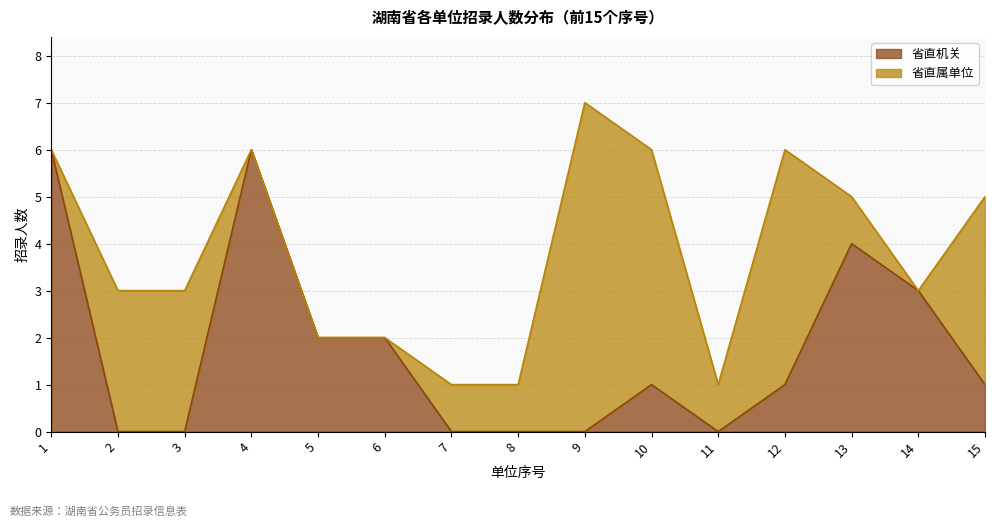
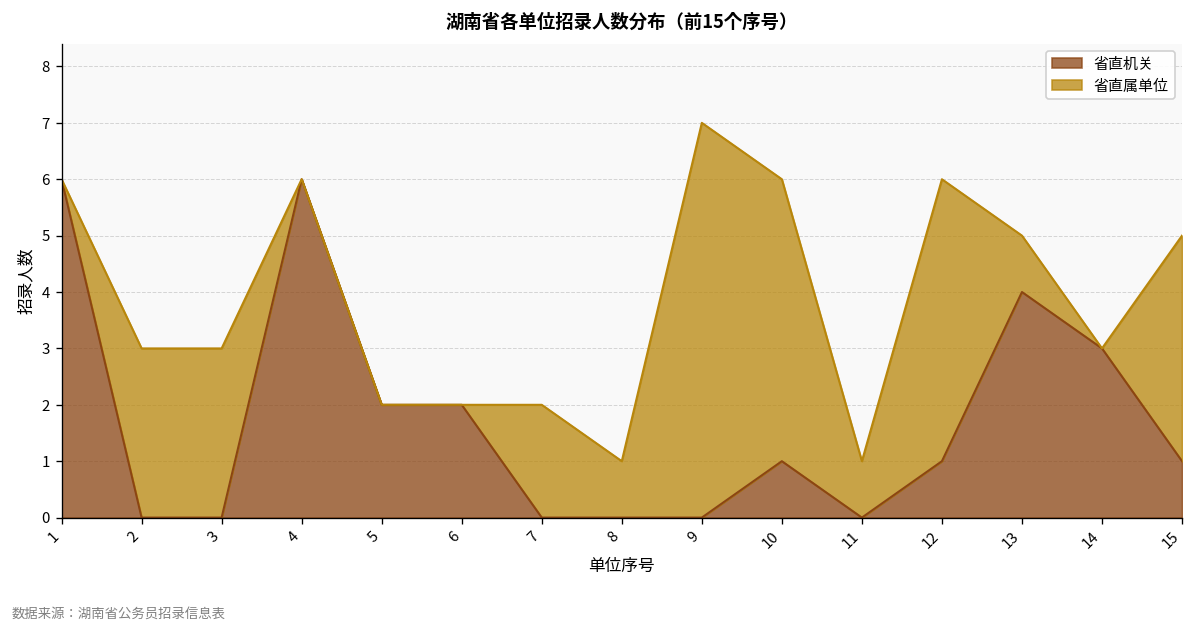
  {
    "省直机关": {
      "2": 0,
      "3": 0,
      "7": 0,
      "8": 0,
      "9": 0,
      "10": 1,
      "11": 0,
      "12": 1,
      "13": 4,
      "15": 1
    },
    "省直属单位": {
      "2": 3,
      "3": 3,
-     "7": 1,
+     "7": 2,
      "8": 1,
      "9": 7,
      "10": 6,
      "11": 1,
      "12": 6,
      "13": 5,
      "15": 5
    }
  }
